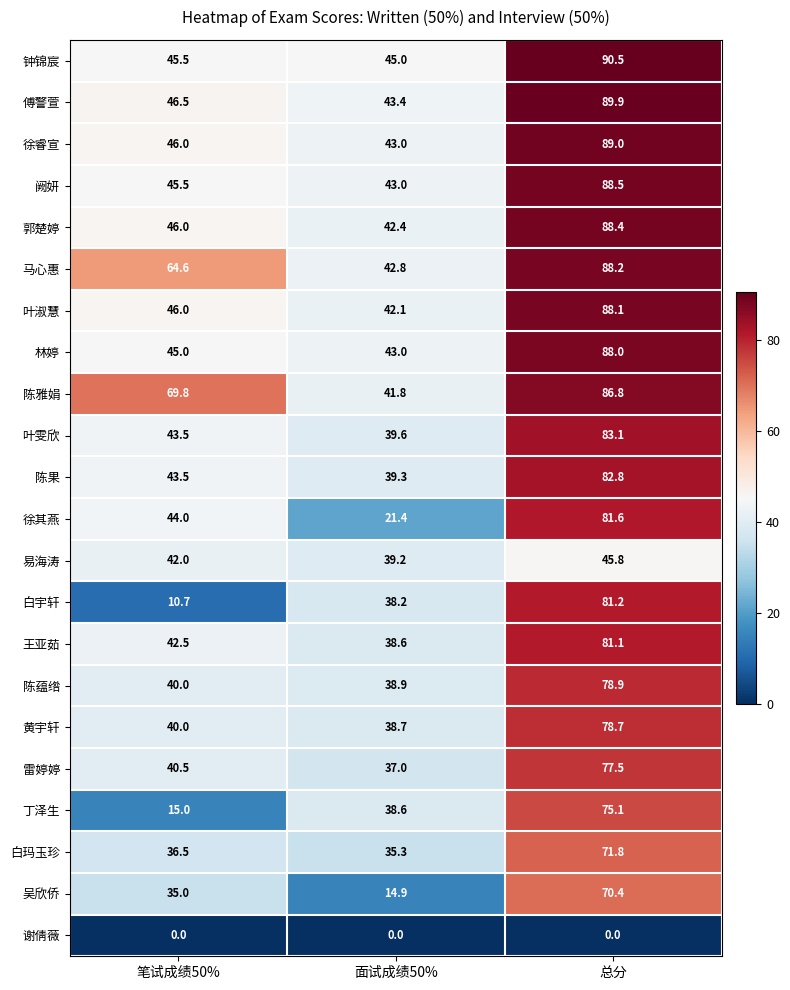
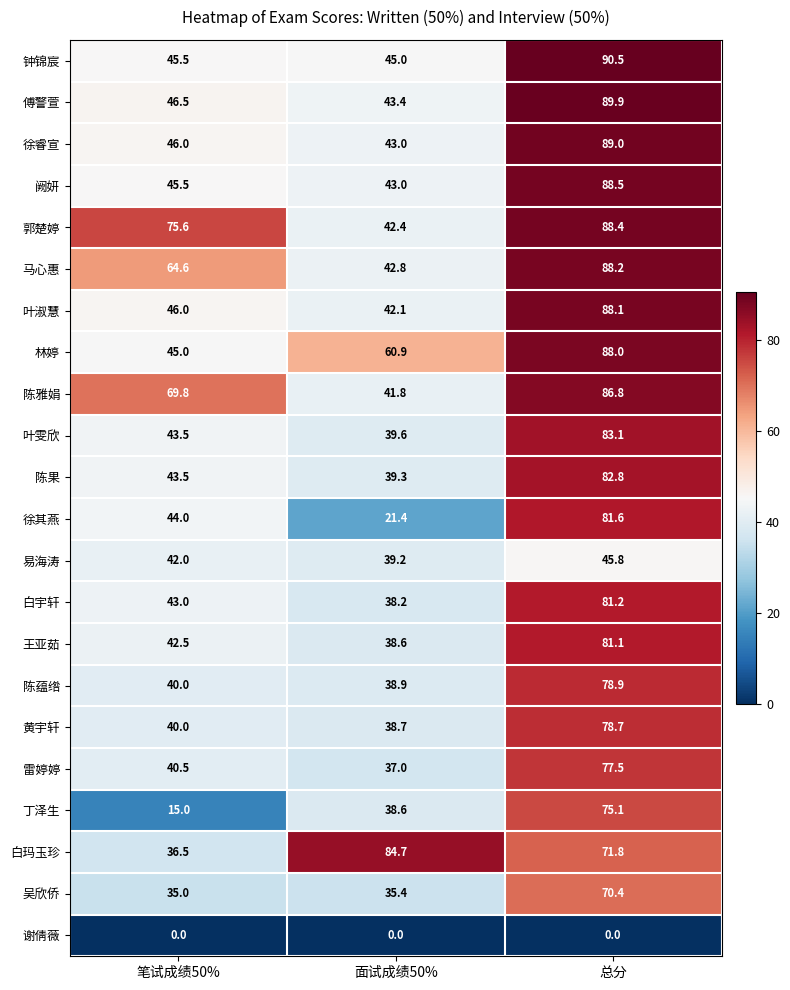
  {
    "钟锦宸": {
      "笔试成绩50%": 45.5,
      "面试成绩50%": 45.0,
      "总分": 90.5
    },
    "傅警萱": {
      "笔试成绩50%": 46.5,
      "面试成绩50%": 43.4,
      "总分": 89.9
    },
    "徐睿宣": {
      "笔试成绩50%": 46.0,
      "面试成绩50%": 43.0,
      "总分": 89.0
    },
    "阙妍": {
      "笔试成绩50%": 45.5,
      "面试成绩50%": 43.0,
      "总分": 88.5
    },
    "郭楚婷": {
-     "笔试成绩50%": 46.0,
+     "笔试成绩50%": 75.6,
      "面试成绩50%": 42.4,
      "总分": 88.4
    },
    "马心惠": {
      "笔试成绩50%": 64.6,
      "面试成绩50%": 42.8,
      "总分": 88.2
    },
    "叶淑慧": {
      "笔试成绩50%": 46.0,
      "面试成绩50%": 42.1,
      "总分": 88.1
    },
    "林婷": {
      "笔试成绩50%": 45.0,
-     "面试成绩50%": 43.0,
+     "面试成绩50%": 60.9,
      "总分": 88.0
    },
    "陈雅娟": {
      "笔试成绩50%": 69.8,
      "面试成绩50%": 41.8,
      "总分": 86.8
    },
    "叶雯欣": {
      "笔试成绩50%": 43.5,
      "面试成绩50%": 39.6,
      "总分": 83.1
    },
    "陈果": {
      "笔试成绩50%": 43.5,
      "面试成绩50%": 39.3,
      "总分": 82.8
    },
    "徐其燕": {
      "笔试成绩50%": 44.0,
      "面试成绩50%": 21.4,
      "总分": 81.6
    },
    "易海涛": {
      "笔试成绩50%": 42.0,
      "面试成绩50%": 39.2,
      "总分": 45.8
    },
    "白宇轩": {
-     "笔试成绩50%": 10.7,
+     "笔试成绩50%": 43.0,
      "面试成绩50%": 38.2,
      "总分": 81.2
    },
    "王亚茹": {
      "笔试成绩50%": 42.5,
      "面试成绩50%": 38.6,
      "总分": 81.1
    },
    "陈蕴绺": {
      "笔试成绩50%": 40.0,
      "面试成绩50%": 38.9,
      "总分": 78.9
    },
    "黄宇轩": {
      "笔试成绩50%": 40.0,
      "面试成绩50%": 38.7,
      "总分": 78.7
    },
    "雷婷婷": {
      "笔试成绩50%": 40.5,
      "面试成绩50%": 37.0,
      "总分": 77.5
    },
    "丁泽生": {
      "笔试成绩50%": 15.0,
      "面试成绩50%": 38.6,
      "总分": 75.1
    },
    "白玛玉珍": {
      "笔试成绩50%": 36.5,
-     "面试成绩50%": 35.3,
+     "面试成绩50%": 84.7,
      "总分": 71.8
    },
    "吴欣侨": {
      "笔试成绩50%": 35.0,
-     "面试成绩50%": 14.9,
+     "面试成绩50%": 35.4,
      "总分": 70.4
    },
    "谢倩薇": {
      "笔试成绩50%": 0.0,
      "面试成绩50%": 0.0,
      "总分": 0.0
    }
  }
